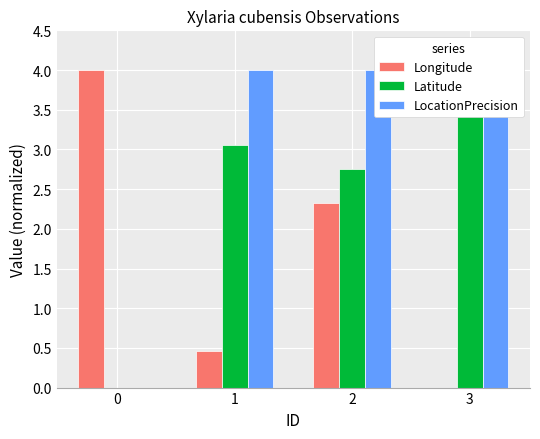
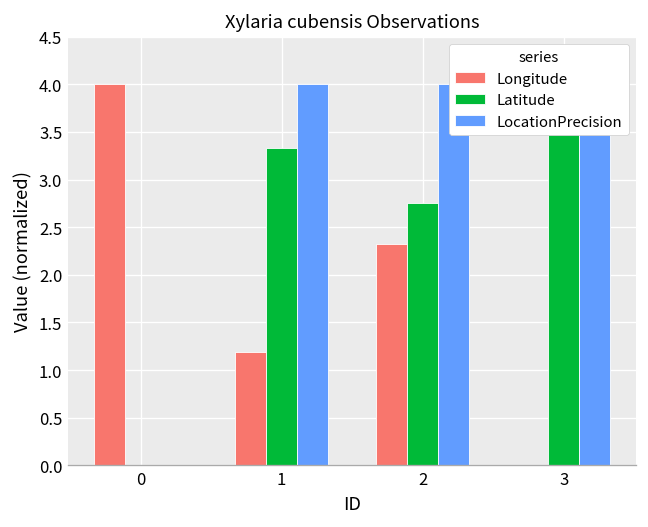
  {
    "Longitude": {
      "0": 4.0,
-     "1": 0.5,
+     "1": 1.2,
      "2": 2.3,
      "3": 0.0
    },
    "Latitude": {
      "0": 0.0,
-     "1": 3.1,
+     "1": 3.3,
      "2": 2.8
    },
    "LocationPrecision": {
      "0": 0.0,
      "1": 4.0
    }
  }
